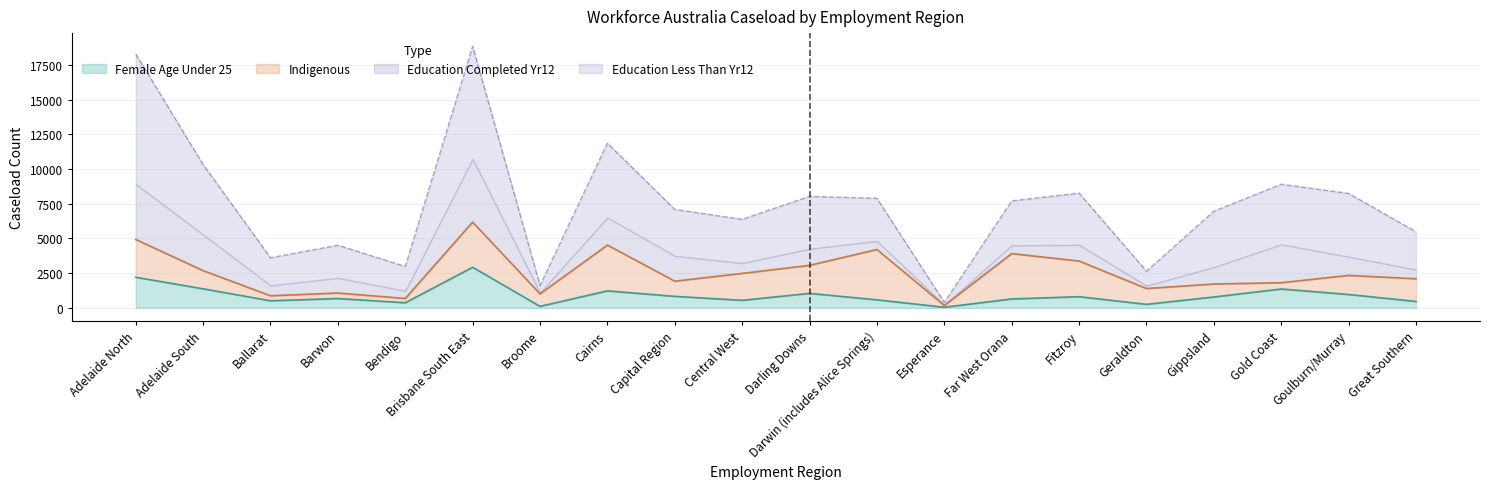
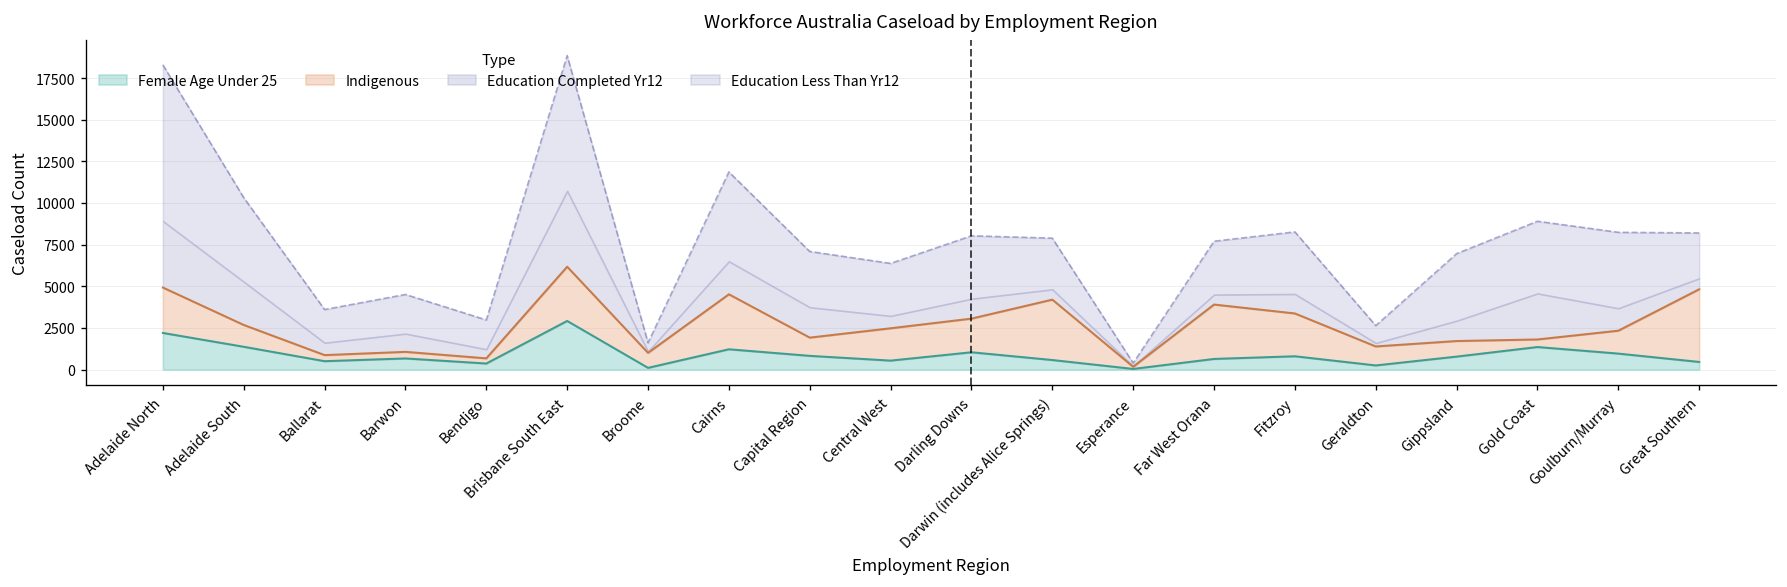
  {
    "Indigenous": {
      "Adelaide North": 2700,
      "Adelaide South": 1300,
      "Ballarat": 400,
      "Barwon": 400,
      "Bendigo": 300,
      "Brisbane South East": 3300,
      "Cairns": 3300,
      "Capital Region": 1100,
      "Central West": 1900,
      "Darling Downs": 2000,
      "Darwin (includes Alice Springs)": 3600,
      "Far West Orana": 3300,
      "Fitzroy": 2600,
      "Geraldton": 1100,
      "Gippsland": 900,
      "Gold Coast": 500,
      "Goulburn/Murray": 1400,
-     "Great Southern": 1600
+     "Great Southern": 4400
    }
  }
